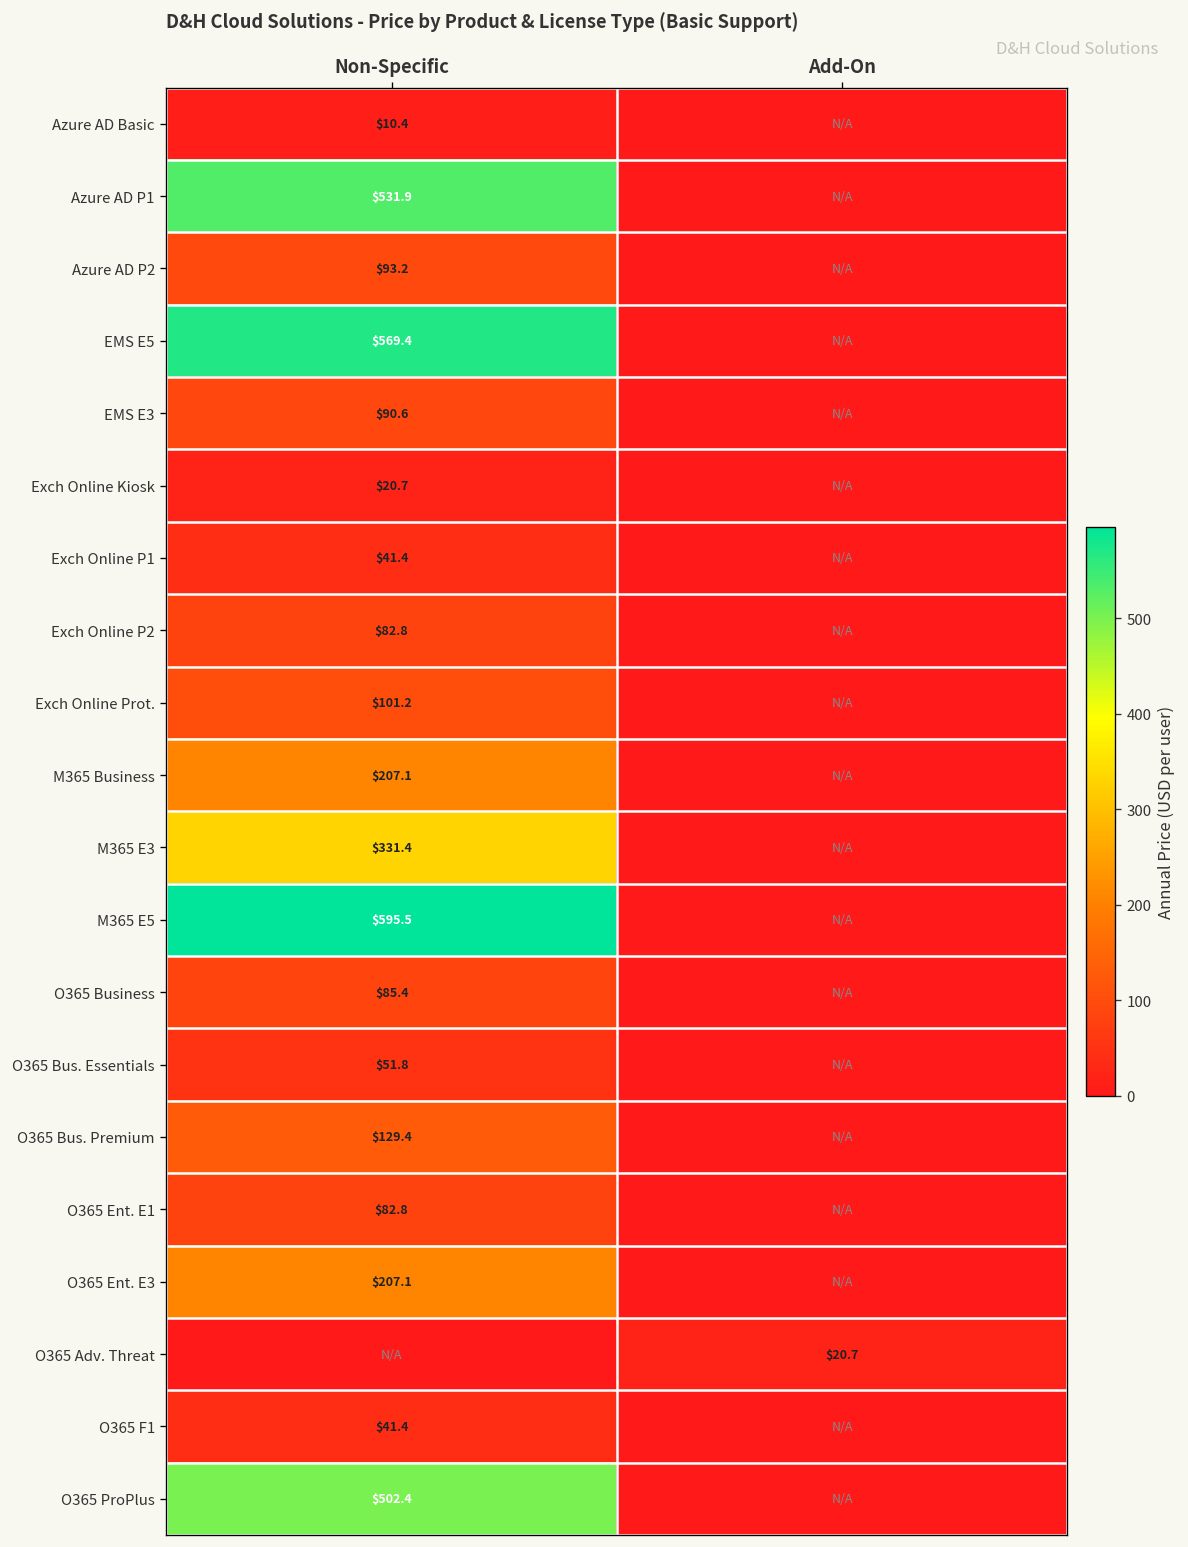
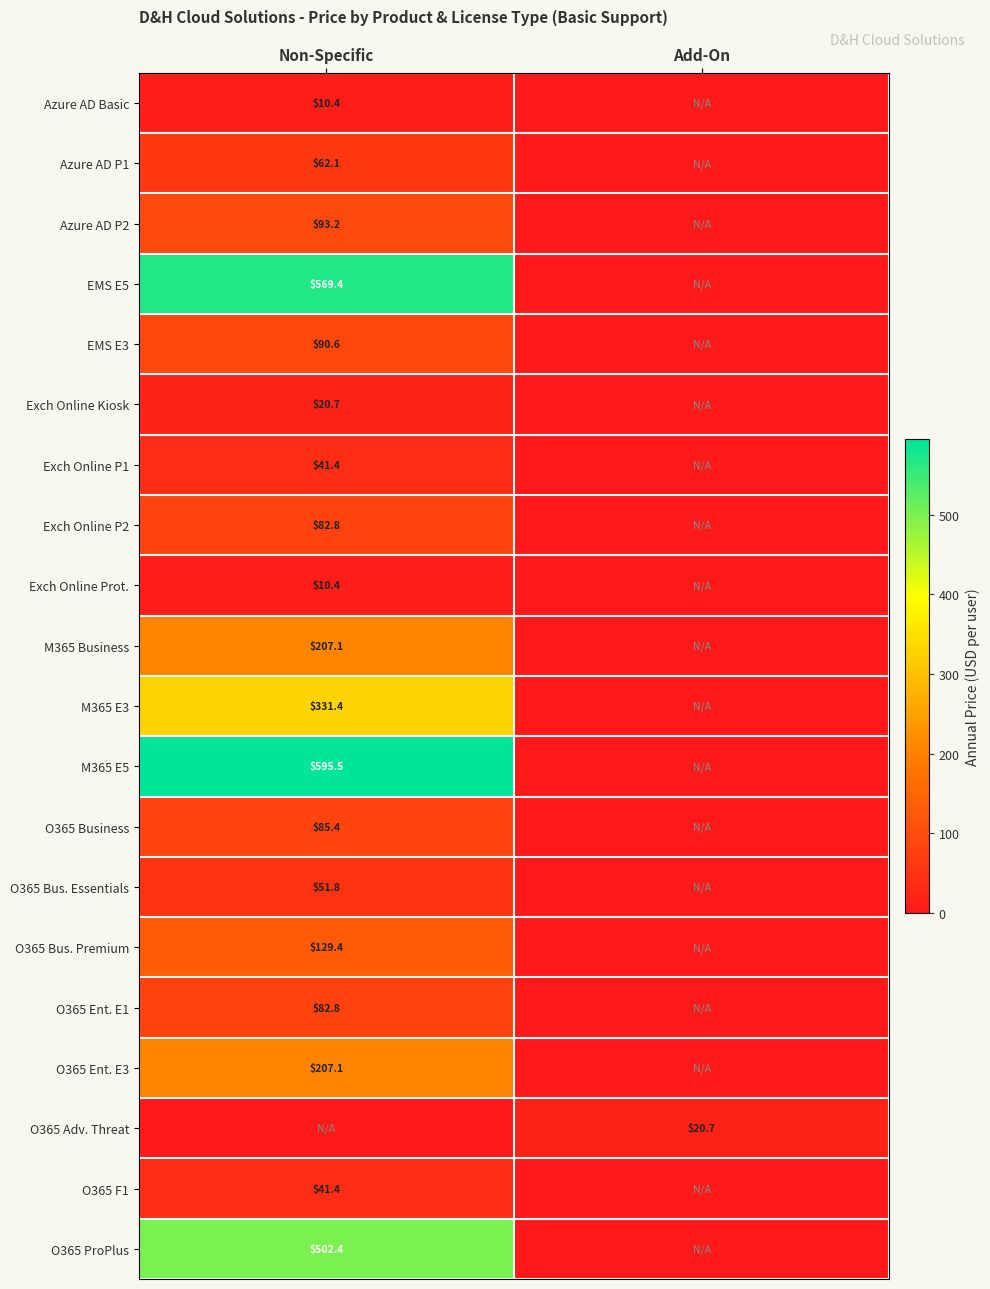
  {
    "Azure AD Basic": {
      "Non-Specific": "$10.4"
    },
    "Azure AD P1": {
-     "Non-Specific": "$531.9"
+     "Non-Specific": "$62.1"
    },
    "Azure AD P2": {
      "Non-Specific": "$93.2"
    },
    "EMS E5": {
      "Non-Specific": "$569.4"
    },
    "EMS E3": {
      "Non-Specific": "$90.6"
    },
    "Exch Online Kiosk": {
      "Non-Specific": "$20.7"
    },
    "Exch Online P1": {
      "Non-Specific": "$41.4"
    },
    "Exch Online P2": {
      "Non-Specific": "$82.8"
    },
    "Exch Online Prot.": {
-     "Non-Specific": "$101.2"
+     "Non-Specific": "$10.4"
    },
    "M365 Business": {
      "Non-Specific": "$207.1"
    },
    "M365 E3": {
      "Non-Specific": "$331.4"
    },
    "M365 E5": {
      "Non-Specific": "$595.5"
    },
    "O365 Business": {
      "Non-Specific": "$85.4"
    },
    "O365 Bus. Essentials": {
      "Non-Specific": "$51.8"
    },
    "O365 Bus. Premium": {
      "Non-Specific": "$129.4"
    },
    "O365 Ent. E1": {
      "Non-Specific": "$82.8"
    },
    "O365 Ent. E3": {
      "Non-Specific": "$207.1"
    },
    "O365 Adv. Threat": {
      "Add-On": "$20.7"
    },
    "O365 F1": {
      "Non-Specific": "$41.4"
    },
    "O365 ProPlus": {
      "Non-Specific": "$502.4"
    }
  }
